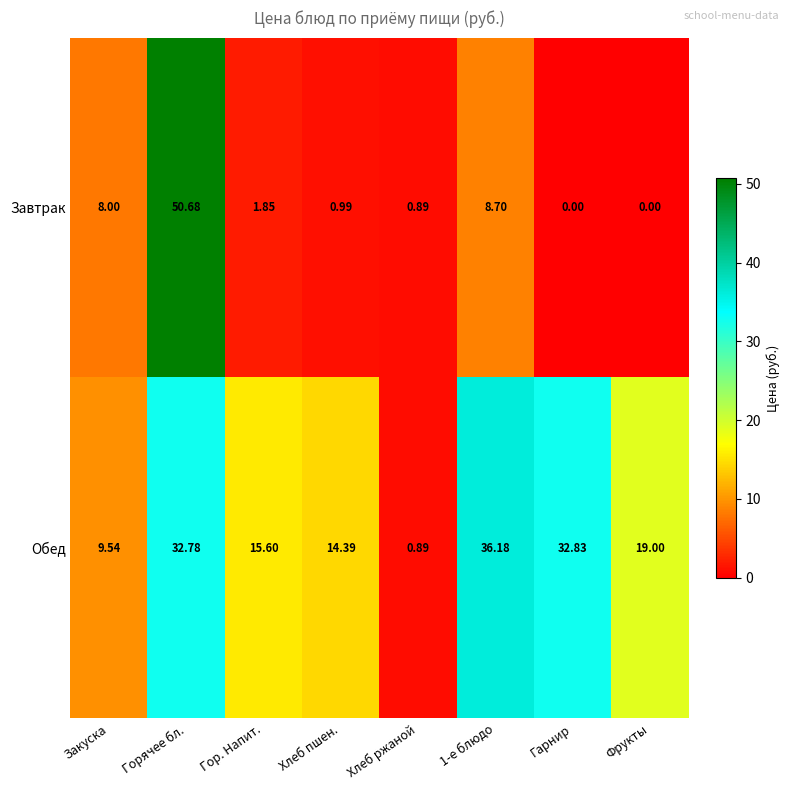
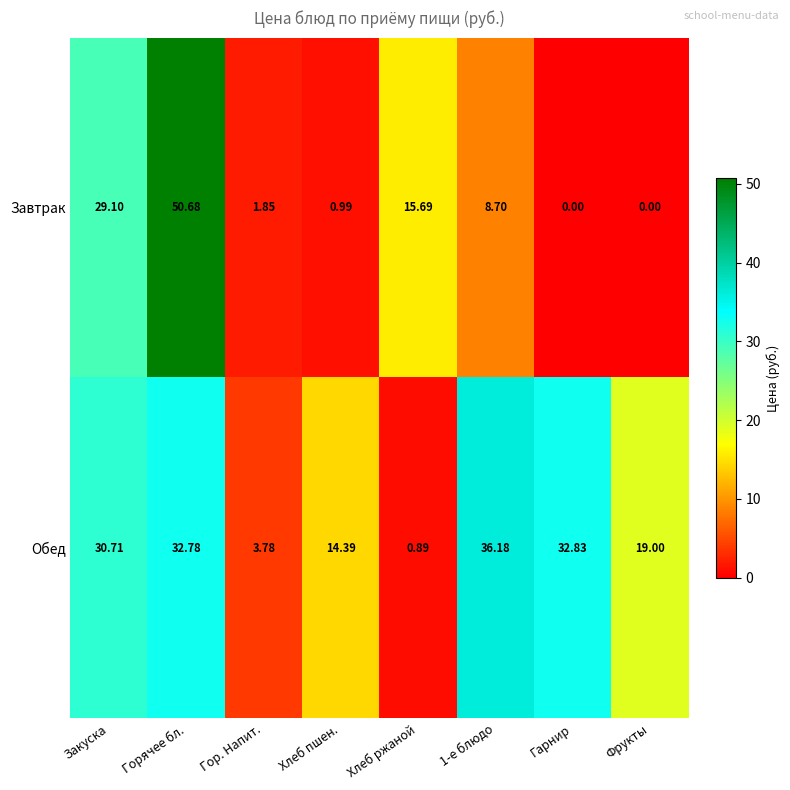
  {
    "Завтрак": {
-     "Закуска": 8.00,
+     "Закуска": 29.10,
      "Горячее бл.": 50.68,
      "Гор. Напит.": 1.85,
      "Хлеб пшен.": 0.99,
-     "Хлеб ржаной": 0.89,
+     "Хлеб ржаной": 15.69,
      "1-е блюдо": 8.70,
      "Гарнир": 0.00,
      "Фрукты": 0.00
    },
    "Обед": {
-     "Закуска": 9.54,
+     "Закуска": 30.71,
      "Горячее бл.": 32.78,
-     "Гор. Напит.": 15.60,
+     "Гор. Напит.": 3.78,
      "Хлеб пшен.": 14.39,
      "Хлеб ржаной": 0.89,
      "1-е блюдо": 36.18,
      "Гарнир": 32.83,
      "Фрукты": 19.00
    }
  }
